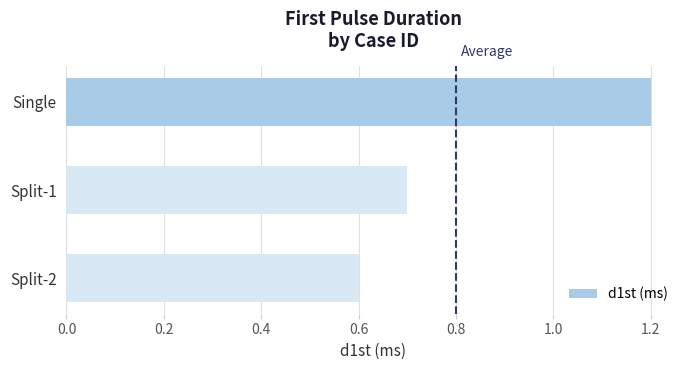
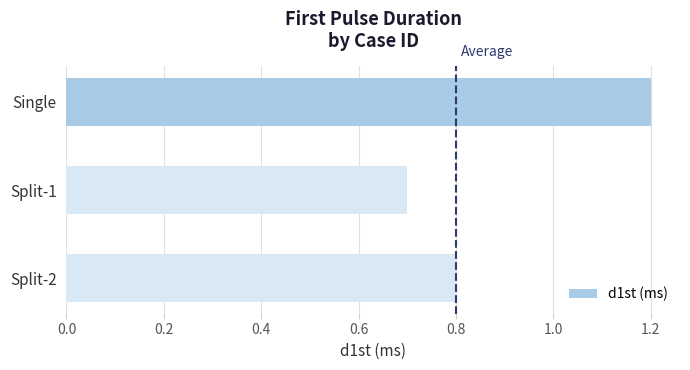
  {
    "Single": 1.2,
    "Split-1": 0.7,
-   "Split-2": 0.6
+   "Split-2": 0.8
  }
